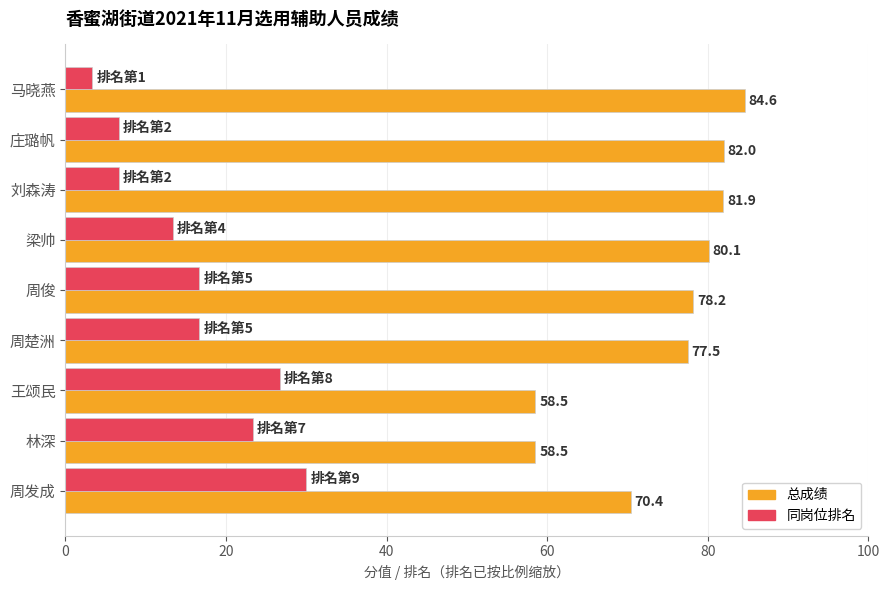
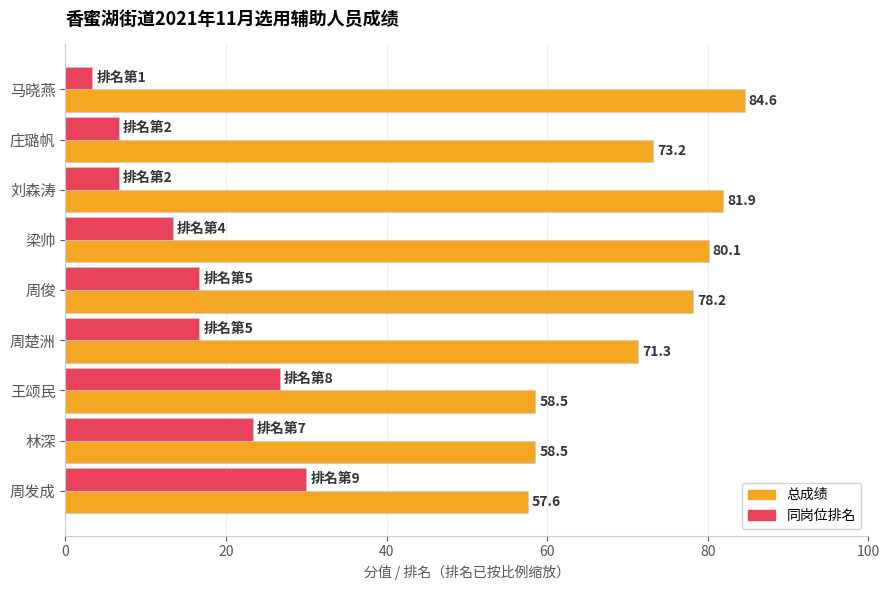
  {
    "总成绩": {
      "马晓燕": 84.6,
-     "庄璐帆": 82.0,
+     "庄璐帆": 73.2,
      "刘森涛": 81.9,
      "梁帅": 80.1,
      "周俊": 78.2,
-     "周楚洲": 77.5,
+     "周楚洲": 71.3,
      "王颂民": 58.5,
      "林深": 58.5,
-     "周发成": 70.4
+     "周发成": 57.6
    },
    "同岗位排名": {
      "马晓燕": 3,
      "庄璐帆": 7,
      "刘森涛": 7,
      "梁帅": 13,
      "周俊": 17,
      "周楚洲": 17,
      "王颂民": 27,
      "林深": 23,
      "周发成": 30
    }
  }
